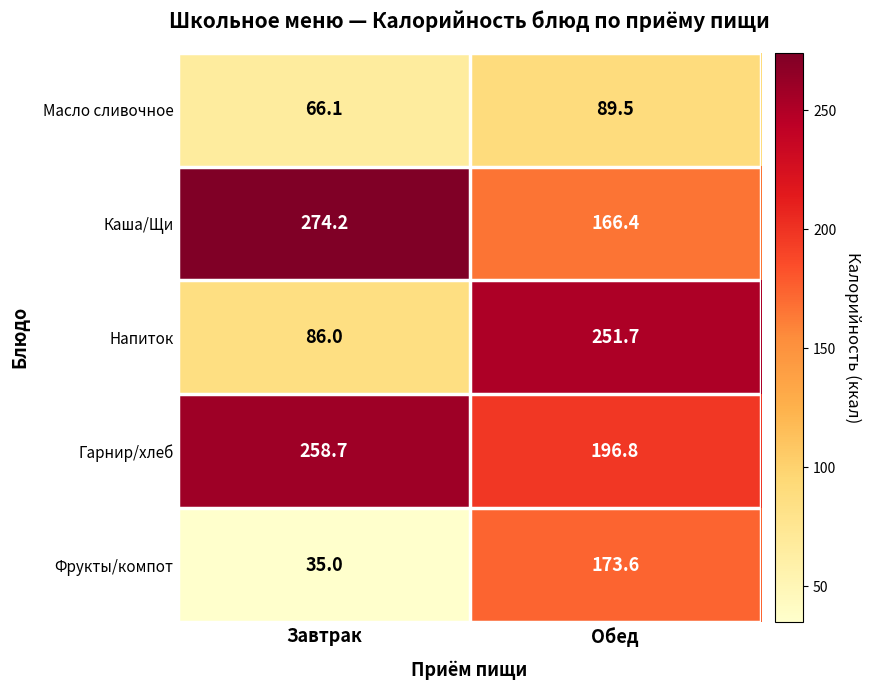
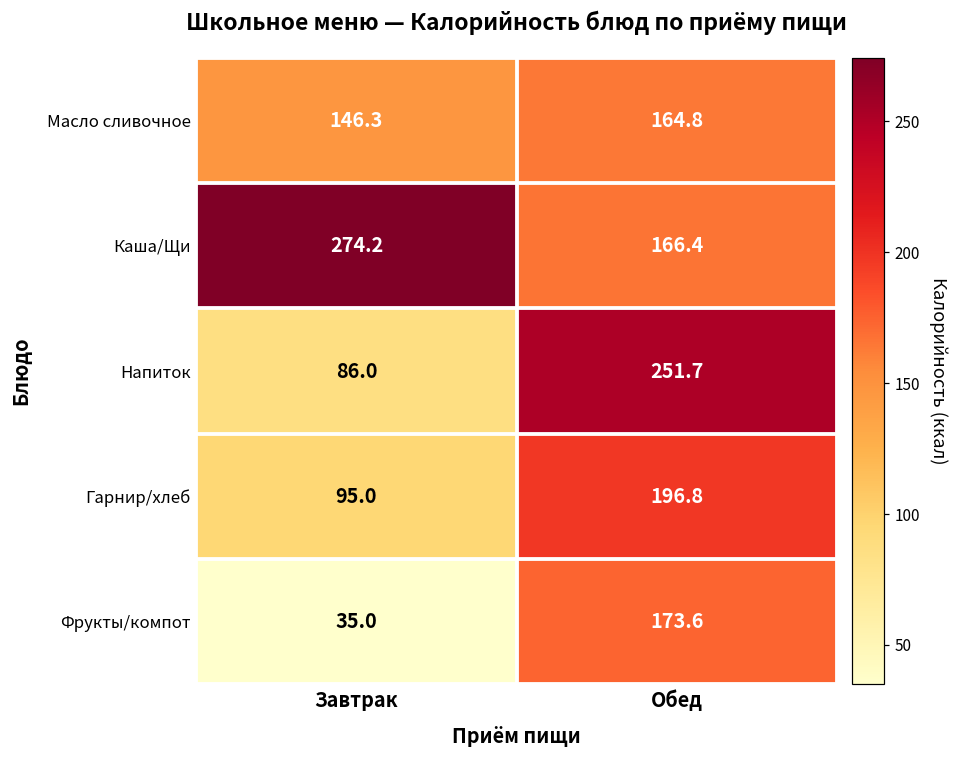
  {
    "Масло сливочное": {
-     "Завтрак": 66.1,
-     "Обед": 89.5
+     "Завтрак": 146.3,
+     "Обед": 164.8
    },
    "Каша/Щи": {
      "Завтрак": 274.2,
      "Обед": 166.4
    },
    "Напиток": {
      "Завтрак": 86.0,
      "Обед": 251.7
    },
    "Гарнир/хлеб": {
-     "Завтрак": 258.7,
+     "Завтрак": 95.0,
      "Обед": 196.8
    },
    "Фрукты/компот": {
      "Завтрак": 35.0,
      "Обед": 173.6
    }
  }
